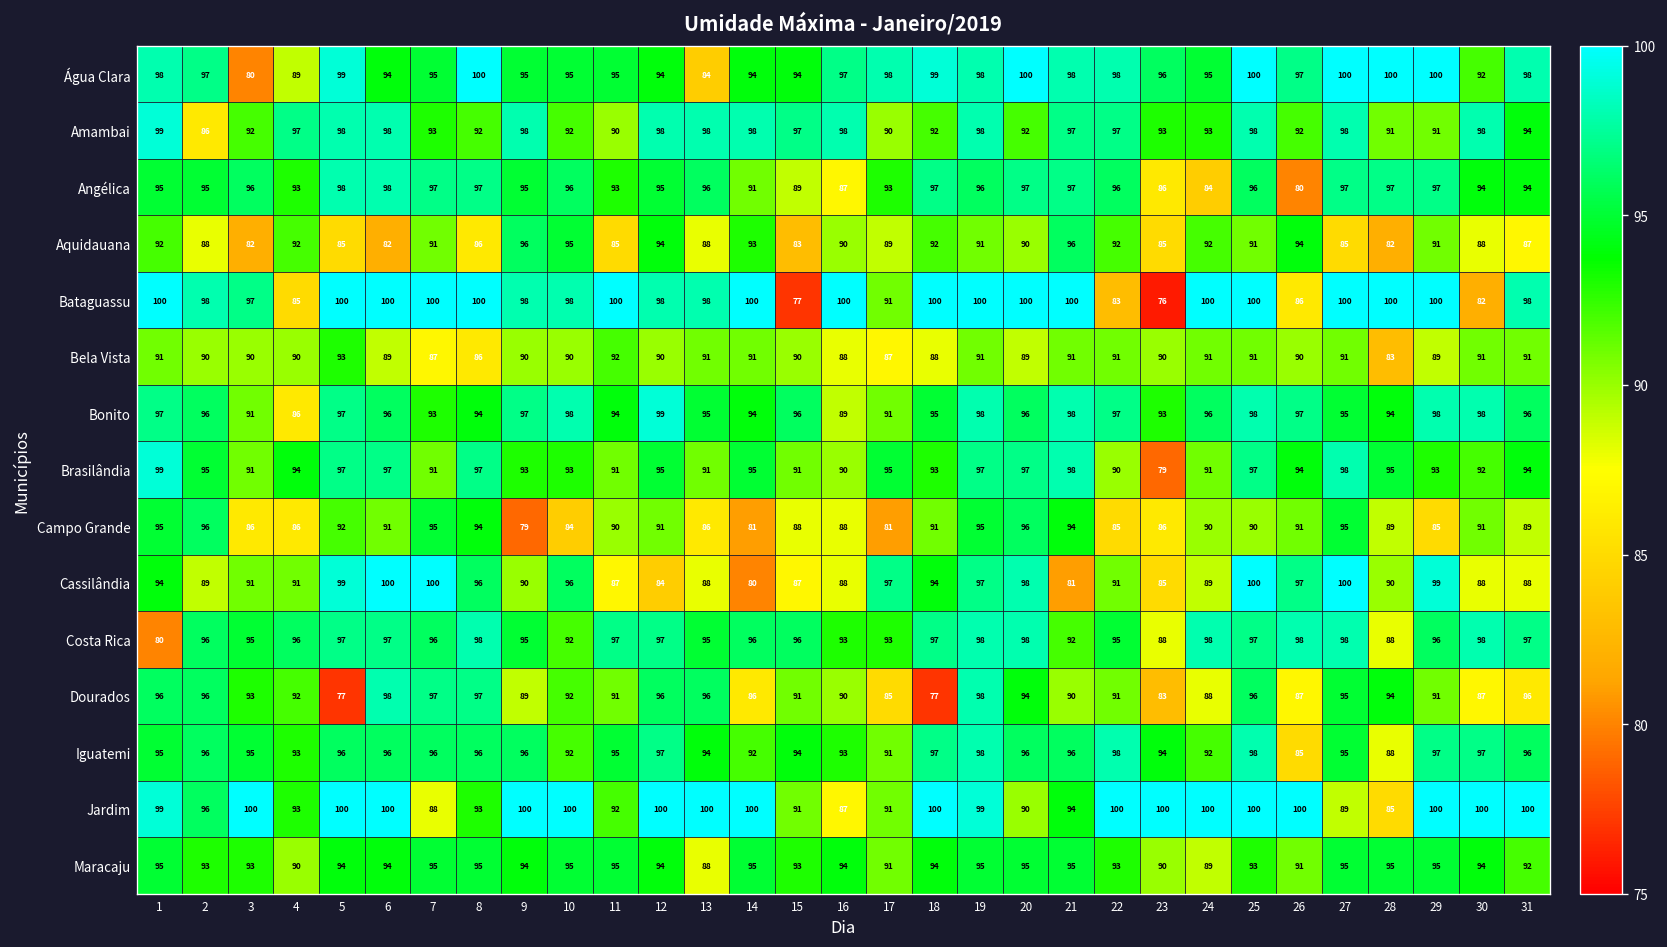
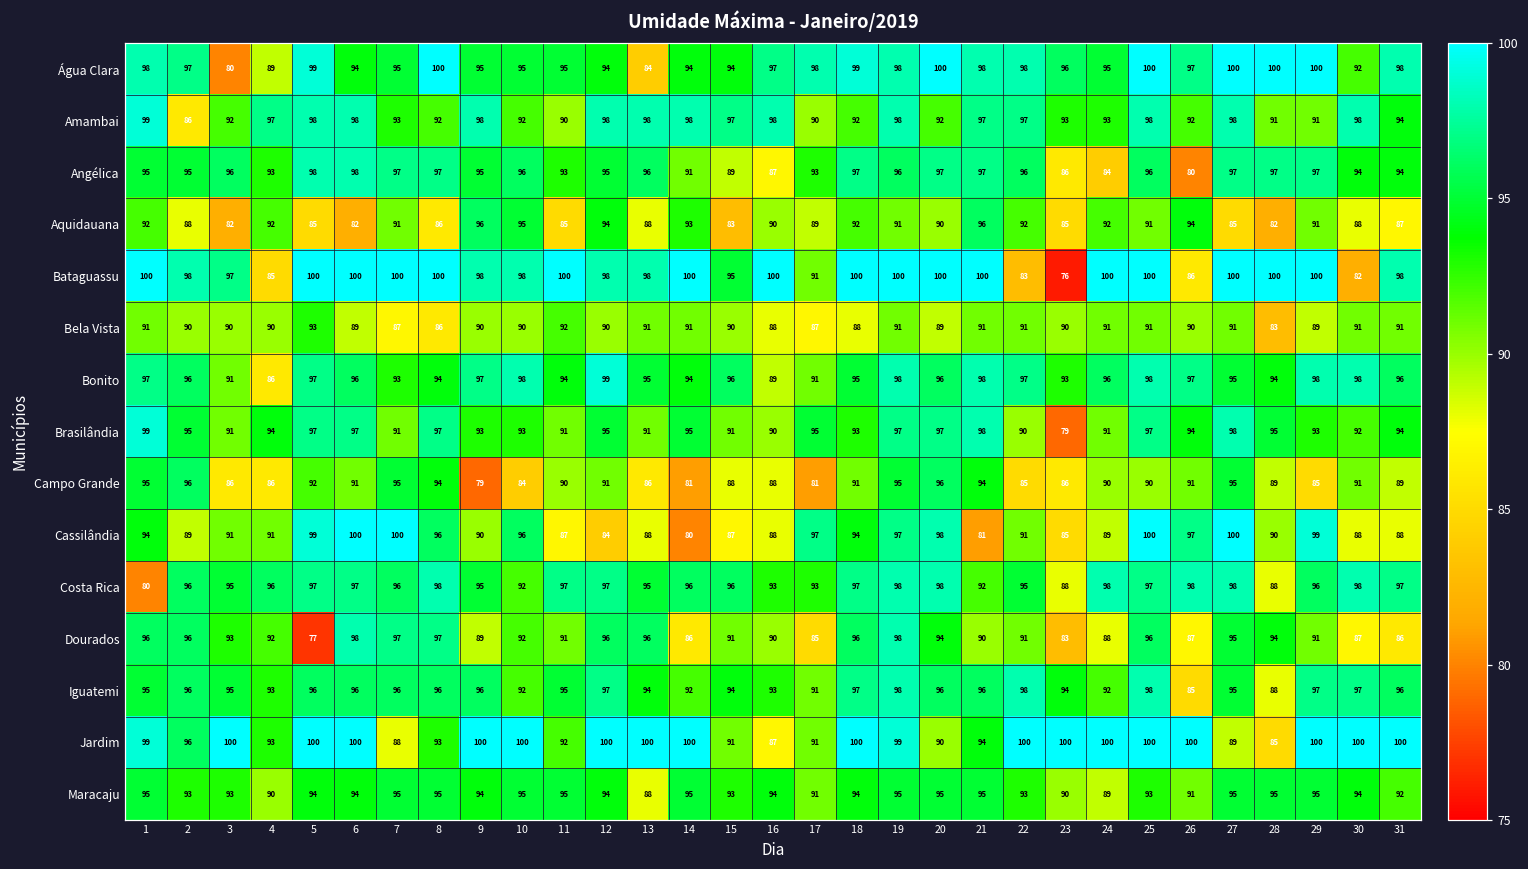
  {
    "Bataguassu": {
      "1": 100,
      "2": 98,
      "3": 97,
      "4": 85,
      "5": 100,
      "6": 100,
      "7": 100,
      "8": 100,
      "9": 98,
      "10": 98,
      "11": 100,
      "12": 98,
      "13": 98,
      "14": 100,
-     "15": 77,
+     "15": 95,
      "16": 100,
      "17": 91,
      "18": 100,
      "19": 100,
      "20": 100,
      "21": 100,
      "22": 83,
      "23": 76,
      "24": 100,
      "25": 100,
      "26": 86,
      "27": 100,
      "28": 100,
      "29": 100,
      "30": 82,
      "31": 98
    },
    "Dourados": {
      "1": 96,
      "2": 96,
      "3": 93,
      "4": 92,
      "5": 77,
      "6": 98,
      "7": 97,
      "8": 97,
      "9": 89,
      "10": 92,
      "11": 91,
      "12": 96,
      "13": 96,
      "14": 86,
      "15": 91,
      "16": 90,
      "17": 85,
-     "18": 77,
+     "18": 96,
      "19": 98,
      "20": 94,
      "21": 90,
      "22": 91,
      "23": 83,
      "24": 88,
      "25": 96,
      "26": 87,
      "27": 95,
      "28": 94,
      "29": 91,
      "30": 87,
      "31": 86
    }
  }
